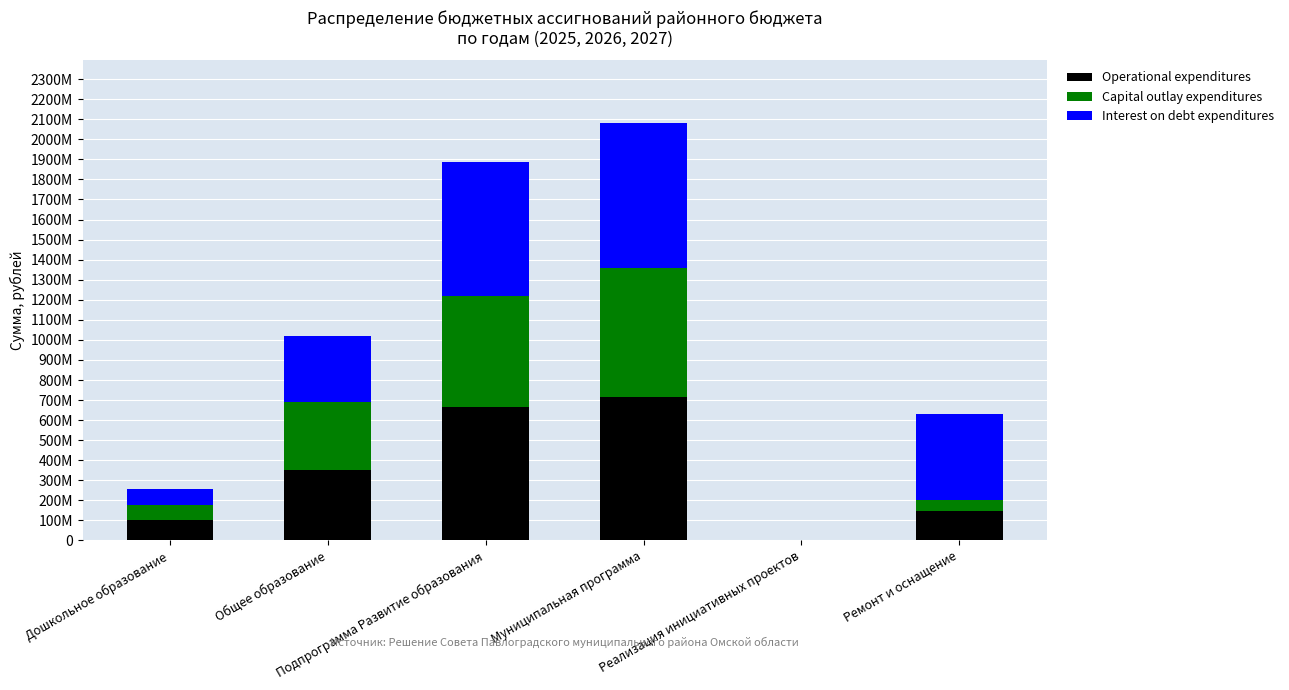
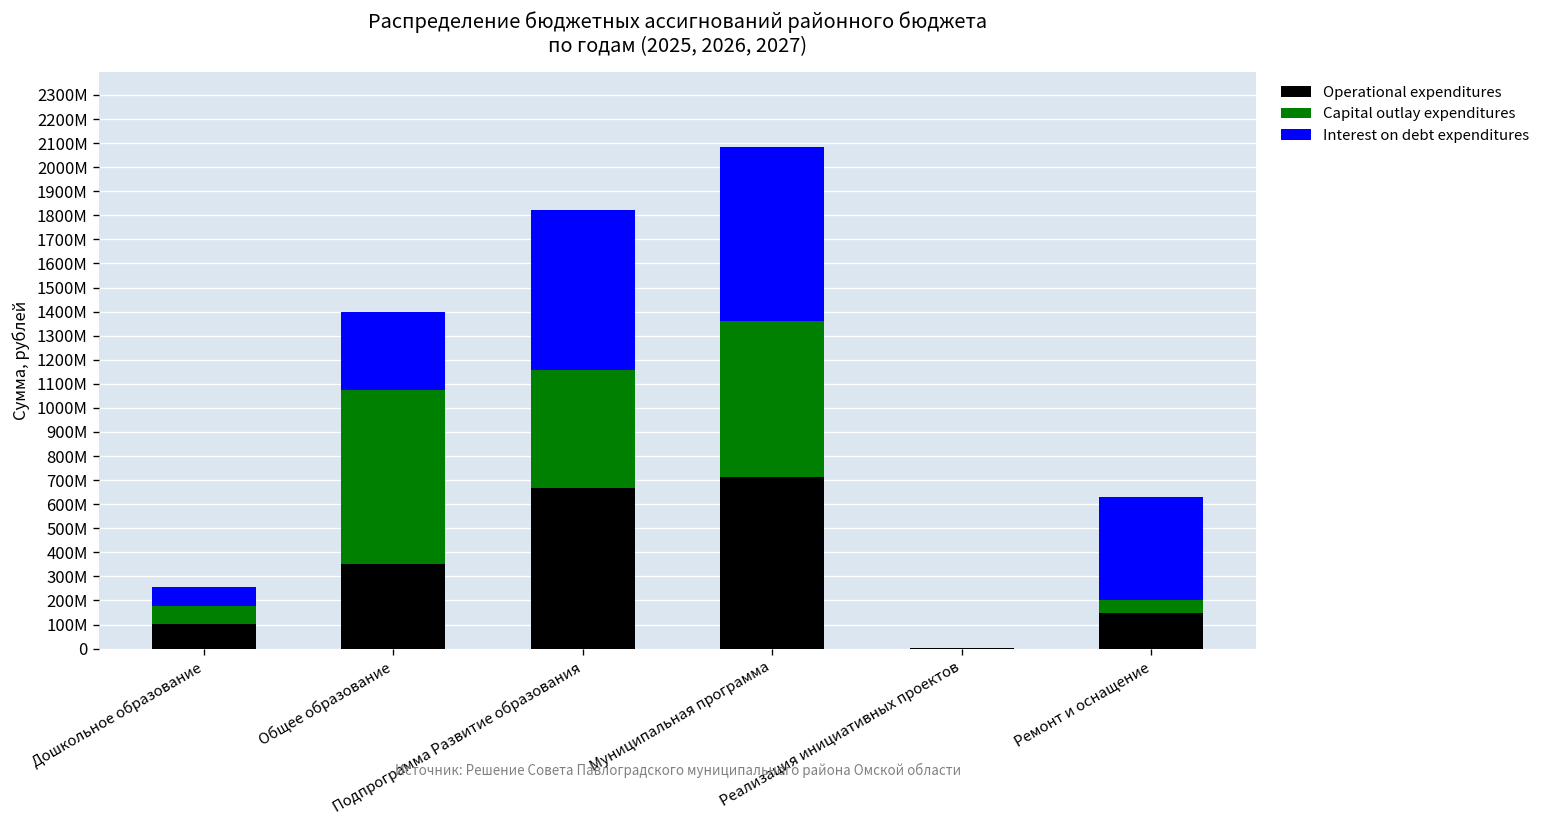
  {
    "Operational expenditures": {
      "Дошкольное образование": 100000000,
      "Общее образование": 350000000,
      "Подпрограмма Развитие образования": 670000000,
      "Муниципальная программа": 710000000,
      "Ремонт и оснащение": 150000000
    },
    "Capital outlay expenditures": {
      "Дошкольное образование": 80000000,
-     "Общее образование": 340000000,
-     "Подпрограмма Развитие образования": 560000000,
+     "Общее образование": 720000000,
+     "Подпрограмма Развитие образования": 490000000,
      "Муниципальная программа": 650000000,
      "Ремонт и оснащение": 60000000
    },
    "Interest on debt expenditures": {
      "Дошкольное образование": 80000000,
      "Общее образование": 330000000,
      "Подпрограмма Развитие образования": 660000000,
      "Муниципальная программа": 720000000,
      "Ремонт и оснащение": 430000000
    }
  }
